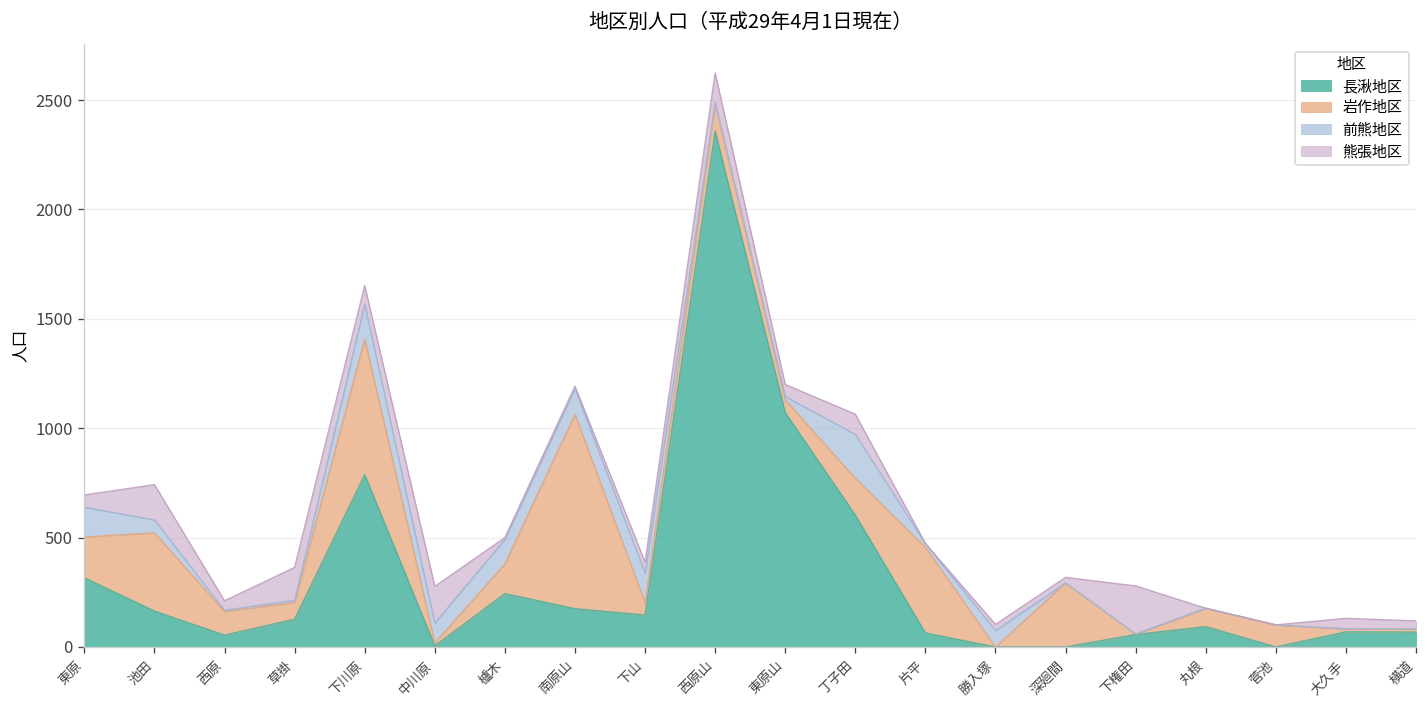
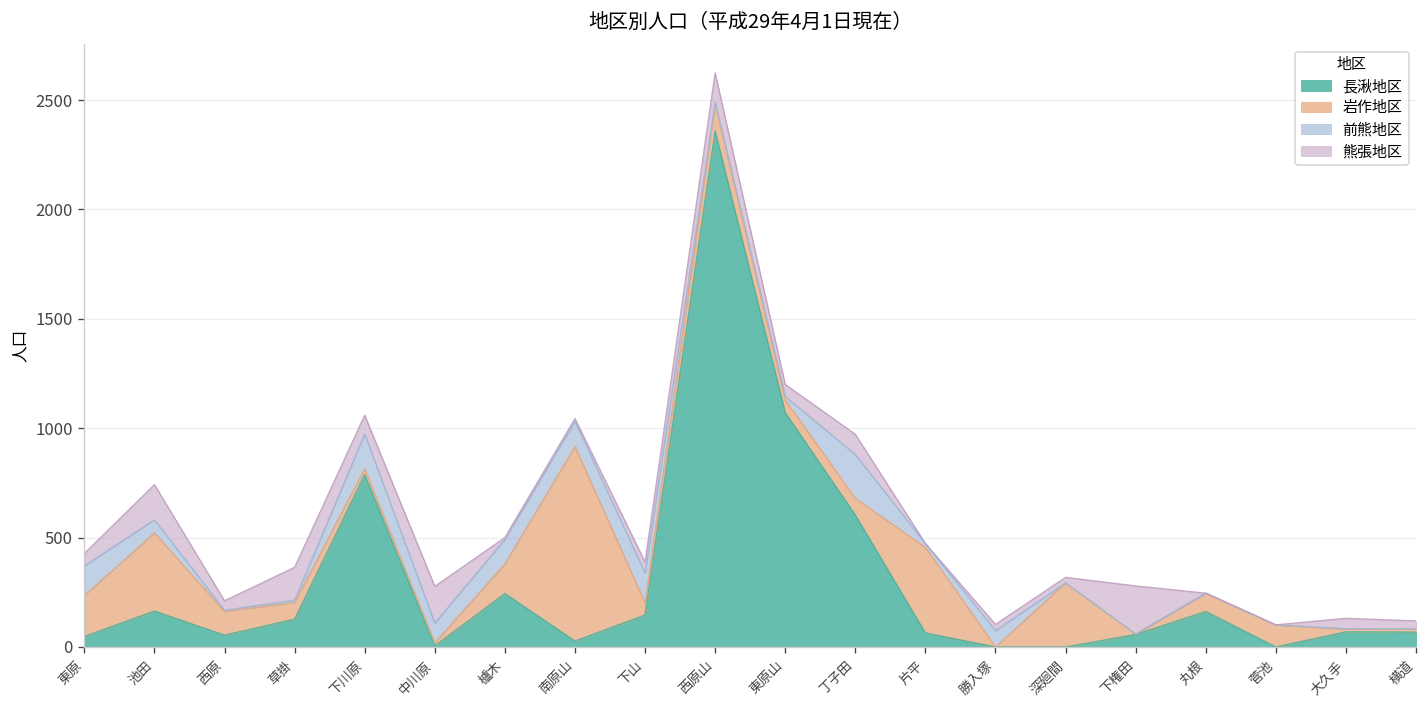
  {
    "長湫地区": {
-     "東原": 320,
+     "東原": 50,
      "池田": 160,
      "西原": 50,
      "草掛": 130,
      "下川原": 790,
      "櫨木": 240,
-     "南原山": 180,
+     "南原山": 30,
      "下山": 150,
      "西原山": 2360,
      "東原山": 1070,
      "丁子田": 600,
      "片平": 60,
      "深廻間": 0,
-     "丸根": 90,
+     "丸根": 160,
      "菅池": 0,
      "大久手": 70,
      "横道": 70
    },
    "岩作地区": {
      "東原": 190,
      "池田": 360,
-     "下川原": 620,
+     "下川原": 30,
      "櫨木": 140,
      "南原山": 890,
      "下山": 60,
      "東原山": 60,
-     "丁子田": 170,
+     "丁子田": 80,
      "片平": 390
    }
  }
